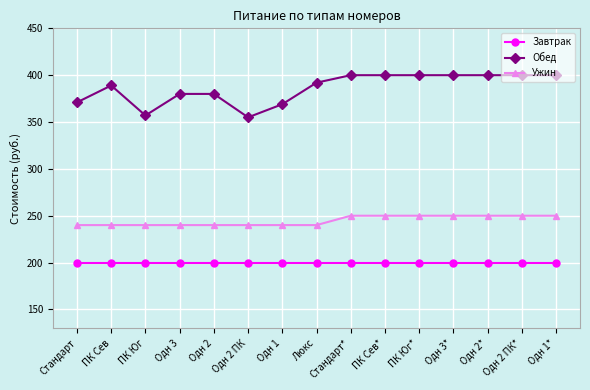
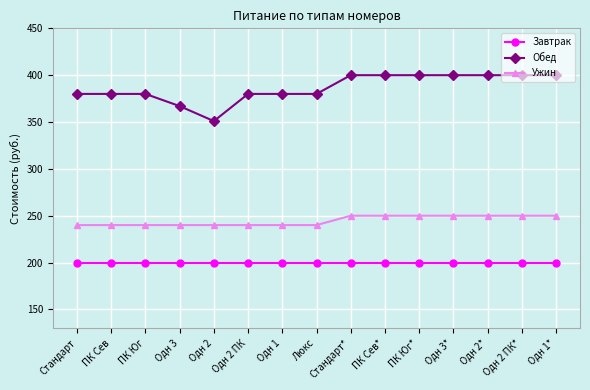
  {
    "Завтрак": {
      "Стандарт": 200,
      "ПК Сев": 200,
      "ПК Юг": 200,
      "Одн 3": 200,
      "Одн 2": 200,
      "Одн 2 ПК": 200,
      "Одн 1": 200,
      "Люкс": 200,
      "Стандарт*": 200,
      "ПК Сев*": 200,
      "ПК Юг*": 200,
      "Одн 3*": 200,
      "Одн 2*": 200,
      "Одн 2 ПК*": 200,
      "Одн 1*": 200
    },
    "Обед": {
-     "Стандарт": 370,
-     "ПК Сев": 390,
-     "ПК Юг": 360,
-     "Одн 3": 380,
-     "Одн 2": 380,
-     "Одн 2 ПК": 360,
-     "Одн 1": 370,
-     "Люкс": 390,
+     "Стандарт": 380,
+     "ПК Сев": 380,
+     "ПК Юг": 380,
+     "Одн 3": 370,
+     "Одн 2": 350,
+     "Одн 2 ПК": 380,
+     "Одн 1": 380,
+     "Люкс": 380,
      "Стандарт*": 400,
      "ПК Сев*": 400,
      "ПК Юг*": 400,
      "Одн 3*": 400,
      "Одн 2*": 400
    },
    "Ужин": {
      "Стандарт": 240,
      "ПК Сев": 240,
      "ПК Юг": 240,
      "Одн 3": 240,
      "Одн 2": 240,
      "Одн 2 ПК": 240,
      "Одн 1": 240,
      "Люкс": 240,
      "Стандарт*": 250,
      "ПК Сев*": 250,
      "ПК Юг*": 250,
      "Одн 3*": 250,
      "Одн 2*": 250,
      "Одн 2 ПК*": 250,
      "Одн 1*": 250
    }
  }
